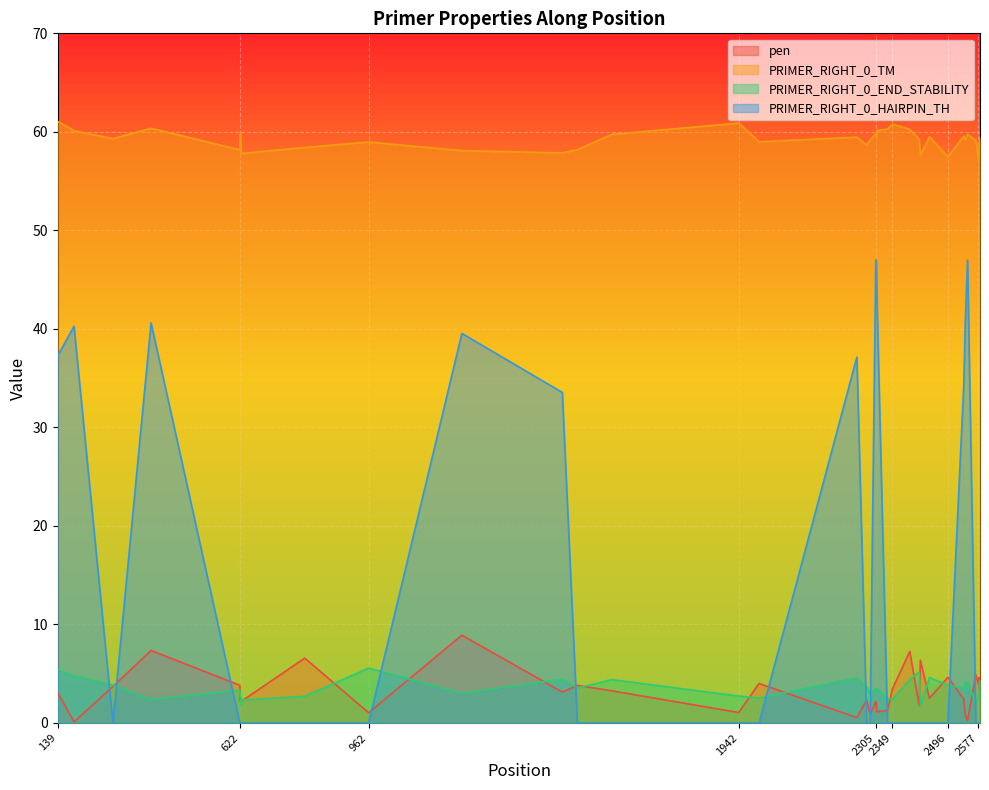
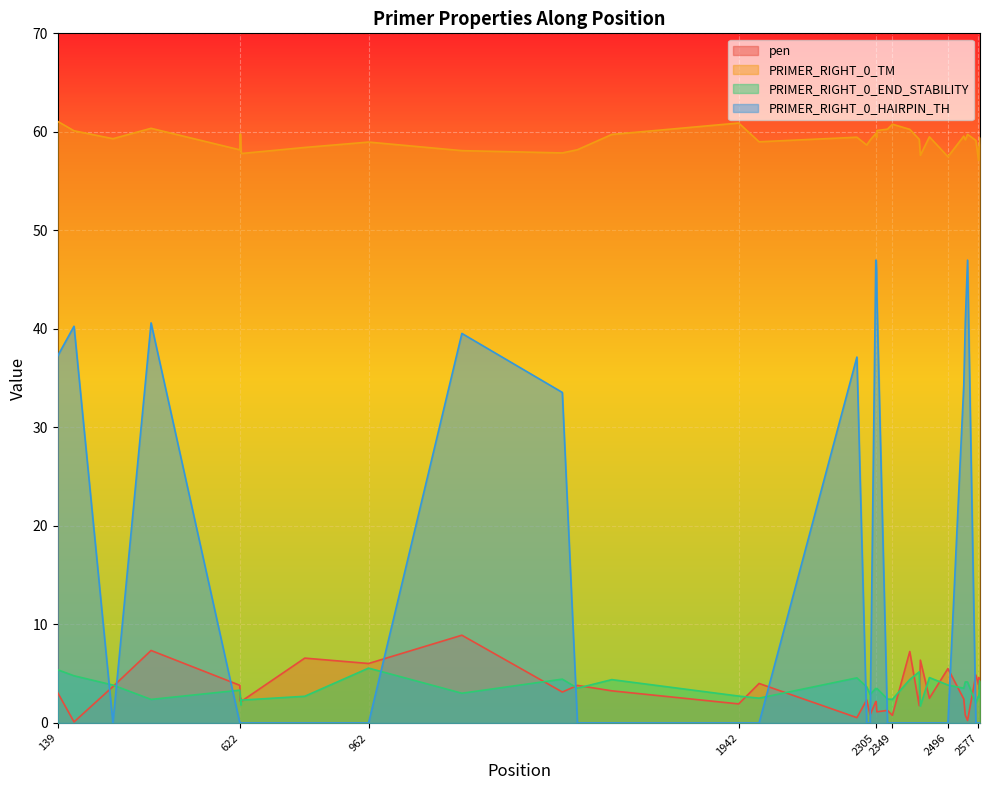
  {
    "pen": {
      "139": 3,
-     "962": 1,
-     "1942": 1,
+     "962": 6,
+     "1942": 2,
      "2305": 2,
-     "2349": 3,
-     "2496": 5
+     "2349": 1,
+     "2496": 6
    },
    "PRIMER_RIGHT_0_TM": {
      "139": 61,
      "622": 60,
      "962": 59,
      "1942": 61,
      "2305": 60,
      "2349": 61,
      "2496": 57,
      "2577": 57
    },
    "PRIMER_RIGHT_0_END_STABILITY": {
      "139": 5,
      "622": 3,
      "962": 6,
      "1942": 3,
      "2305": 4,
      "2349": 2,
      "2496": 4,
      "2577": 3
    },
    "PRIMER_RIGHT_0_HAIRPIN_TH": {
      "139": 37,
      "622": 0,
      "962": 0,
      "1942": 0,
      "2305": 47,
      "2349": 0,
      "2496": 0,
      "2577": 0
    }
  }
